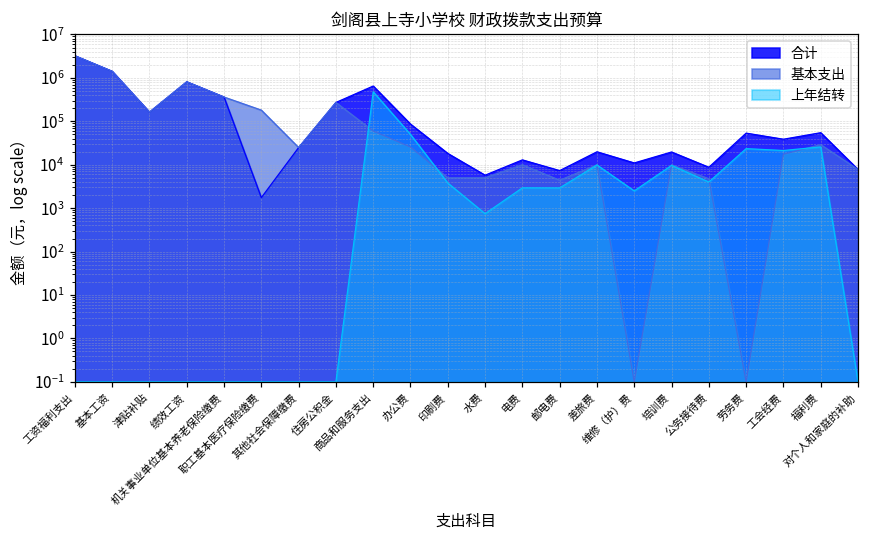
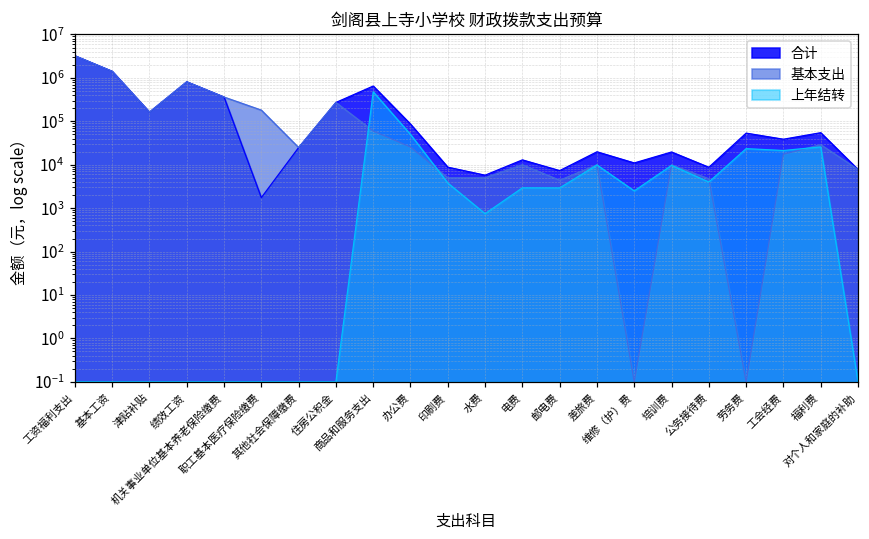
  {
    "合计": {
      "职工基本医疗保险缴费": 2000,
      "商品和服务支出": 600000,
      "办公费": 90000,
-     "印刷费": 20000,
+     "印刷费": 9000,
      "电费": 13000,
      "邮电费": 7000,
      "差旅费": 20000,
      "维修（护）费": 11000,
      "培训费": 20000,
      "公务接待费": 9000,
      "劳务费": 50000,
      "工会经费": 40000,
      "福利费": 50000
    },
    "基本支出": {
      "职工基本医疗保险缴费": 200000,
      "商品和服务支出": 60000,
      "办公费": 30000,
      "印刷费": 5000,
      "电费": 10000,
      "邮电费": 4000,
      "维修（护）费": 0.10,
      "公务接待费": 5000,
      "劳务费": 0.10,
      "工会经费": 20000
    },
    "上年结转": {
      "工资福利支出": 0.10,
      "基本工资": 0.10,
      "津贴补贴": 0.10,
      "绩效工资": 0.10,
      "机关事业单位基本养老保险缴费": 0.10,
      "职工基本医疗保险缴费": 0.10,
      "其他社会保障缴费": 0.10,
      "住房公积金": 0.10,
      "商品和服务支出": 500000,
      "办公费": 50000,
      "印刷费": 4000,
      "水费": 700,
      "电费": 3000,
      "邮电费": 3000,
      "维修（护）费": 3000,
      "公务接待费": 4000,
      "劳务费": 20000,
      "工会经费": 20000,
      "对个人和家庭的补助": 0.10
    }
  }
